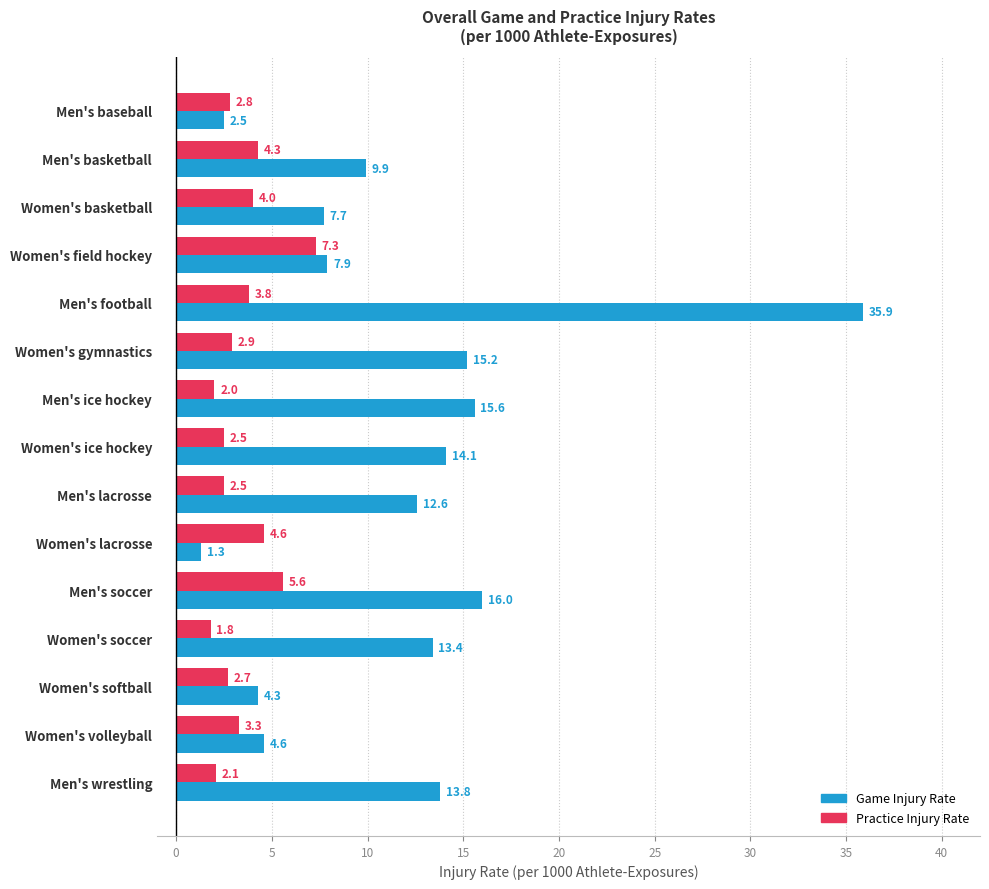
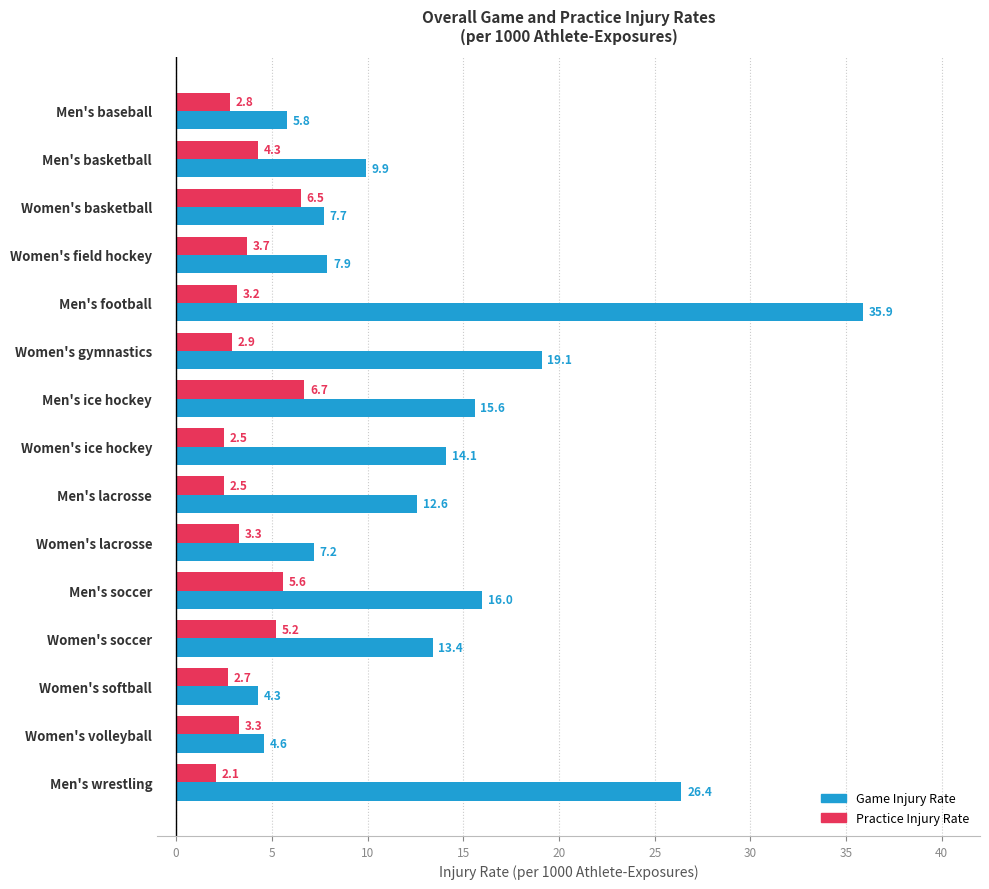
  {
    "Game Injury Rate": {
-     "Men's baseball": 2.5,
+     "Men's baseball": 5.8,
      "Men's basketball": 9.9,
      "Women's basketball": 7.7,
      "Women's field hockey": 7.9,
      "Men's football": 35.9,
-     "Women's gymnastics": 15.2,
+     "Women's gymnastics": 19.1,
      "Men's ice hockey": 15.6,
      "Women's ice hockey": 14.1,
      "Men's lacrosse": 12.6,
-     "Women's lacrosse": 1.3,
+     "Women's lacrosse": 7.2,
      "Men's soccer": 16.0,
      "Women's soccer": 13.4,
      "Women's softball": 4.3,
      "Women's volleyball": 4.6,
-     "Men's wrestling": 13.8
+     "Men's wrestling": 26.4
    },
    "Practice Injury Rate": {
      "Men's baseball": 2.8,
      "Men's basketball": 4.3,
-     "Women's basketball": 4.0,
-     "Women's field hockey": 7.3,
-     "Men's football": 3.8,
+     "Women's basketball": 6.5,
+     "Women's field hockey": 3.7,
+     "Men's football": 3.2,
      "Women's gymnastics": 2.9,
-     "Men's ice hockey": 2.0,
+     "Men's ice hockey": 6.7,
      "Women's ice hockey": 2.5,
      "Men's lacrosse": 2.5,
-     "Women's lacrosse": 4.6,
+     "Women's lacrosse": 3.3,
      "Men's soccer": 5.6,
-     "Women's soccer": 1.8,
+     "Women's soccer": 5.2,
      "Women's softball": 2.7,
      "Women's volleyball": 3.3,
      "Men's wrestling": 2.1
    }
  }
